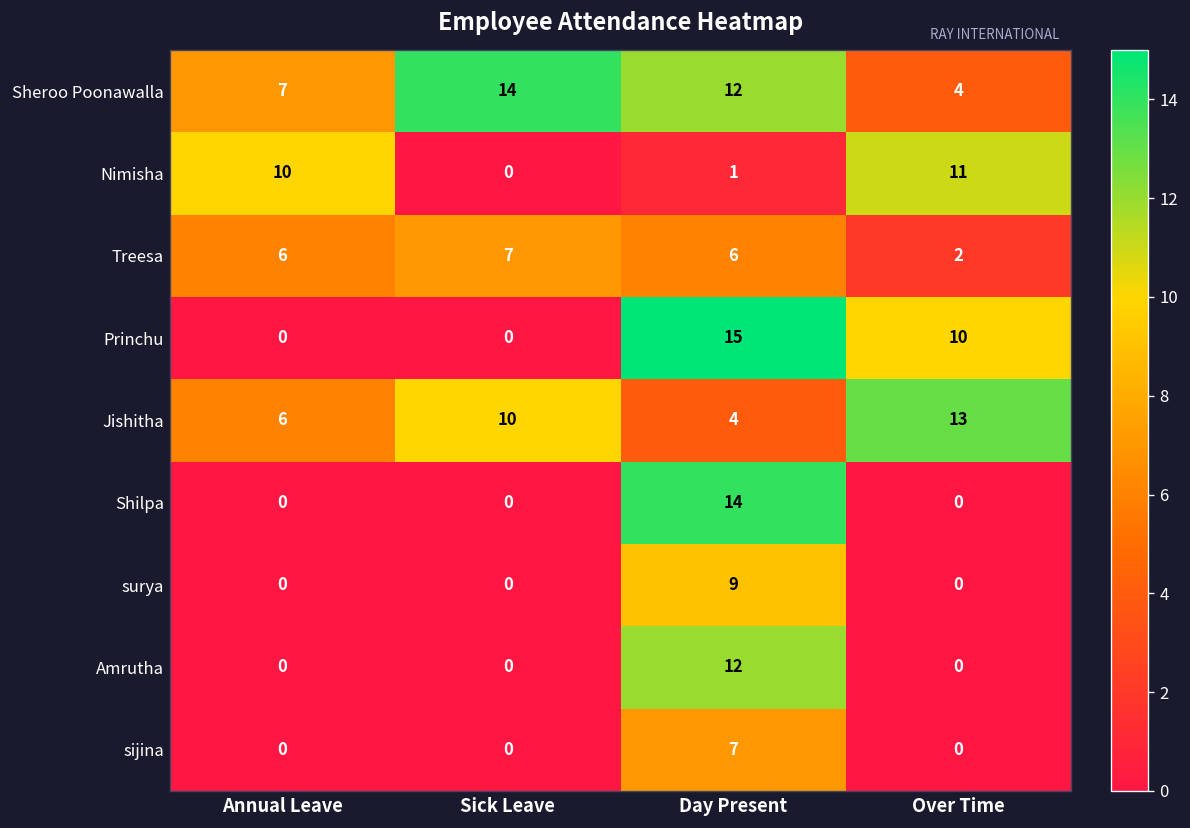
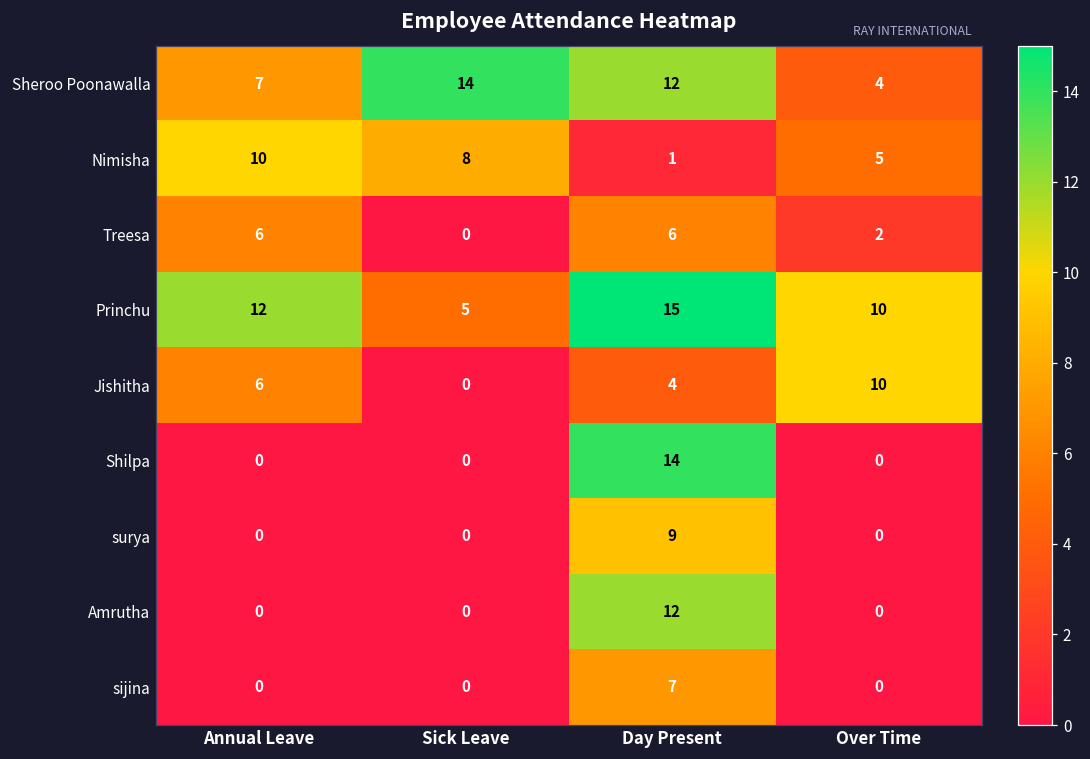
  {
    "Sheroo Poonawalla": {
      "Annual Leave": 7,
      "Sick Leave": 14,
      "Day Present": 12,
      "Over Time": 4
    },
    "Nimisha": {
      "Annual Leave": 10,
-     "Sick Leave": 0,
+     "Sick Leave": 8,
      "Day Present": 1,
-     "Over Time": 11
+     "Over Time": 5
    },
    "Treesa": {
      "Annual Leave": 6,
-     "Sick Leave": 7,
+     "Sick Leave": 0,
      "Day Present": 6,
      "Over Time": 2
    },
    "Princhu": {
-     "Annual Leave": 0,
-     "Sick Leave": 0,
+     "Annual Leave": 12,
+     "Sick Leave": 5,
      "Day Present": 15,
      "Over Time": 10
    },
    "Jishitha": {
      "Annual Leave": 6,
-     "Sick Leave": 10,
+     "Sick Leave": 0,
      "Day Present": 4,
-     "Over Time": 13
+     "Over Time": 10
    },
    "Shilpa": {
      "Annual Leave": 0,
      "Sick Leave": 0,
      "Day Present": 14,
      "Over Time": 0
    },
    "surya": {
      "Annual Leave": 0,
      "Sick Leave": 0,
      "Day Present": 9,
      "Over Time": 0
    },
    "Amrutha": {
      "Annual Leave": 0,
      "Sick Leave": 0,
      "Day Present": 12,
      "Over Time": 0
    },
    "sijina": {
      "Annual Leave": 0,
      "Sick Leave": 0,
      "Day Present": 7,
      "Over Time": 0
    }
  }
